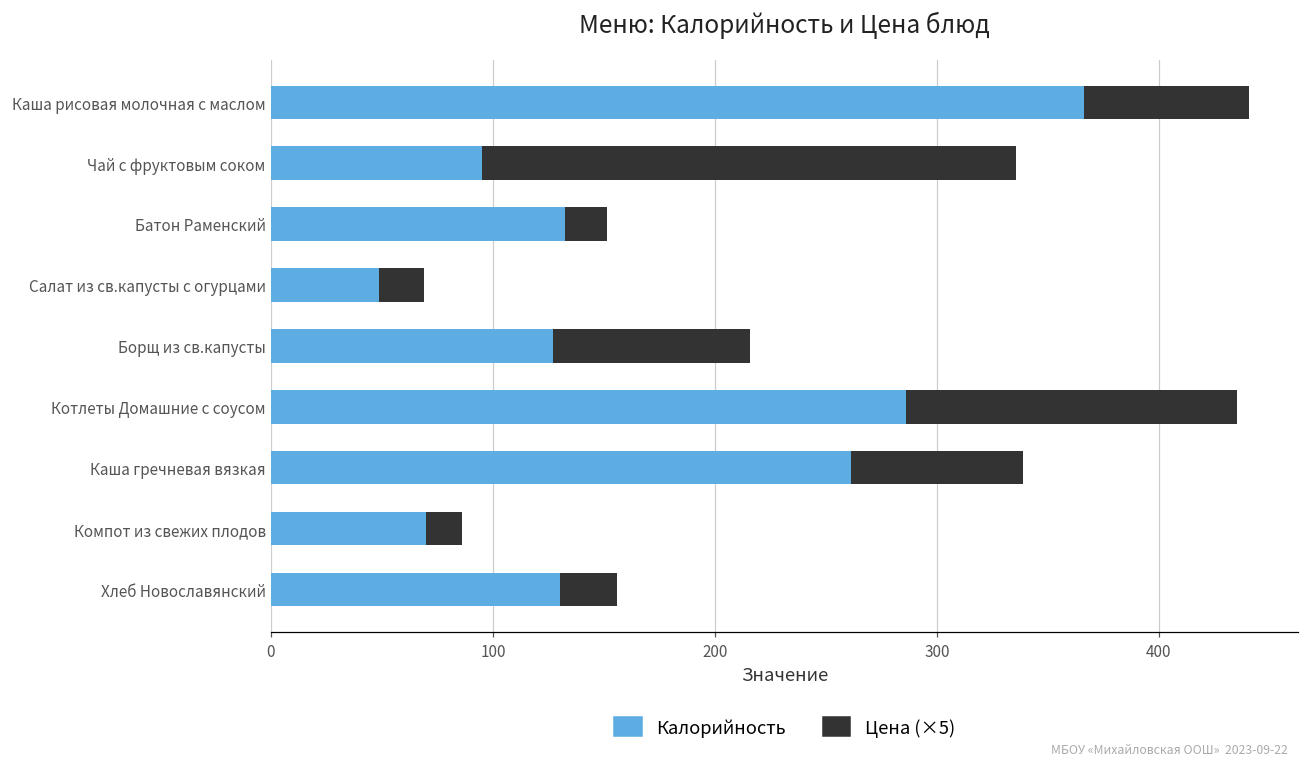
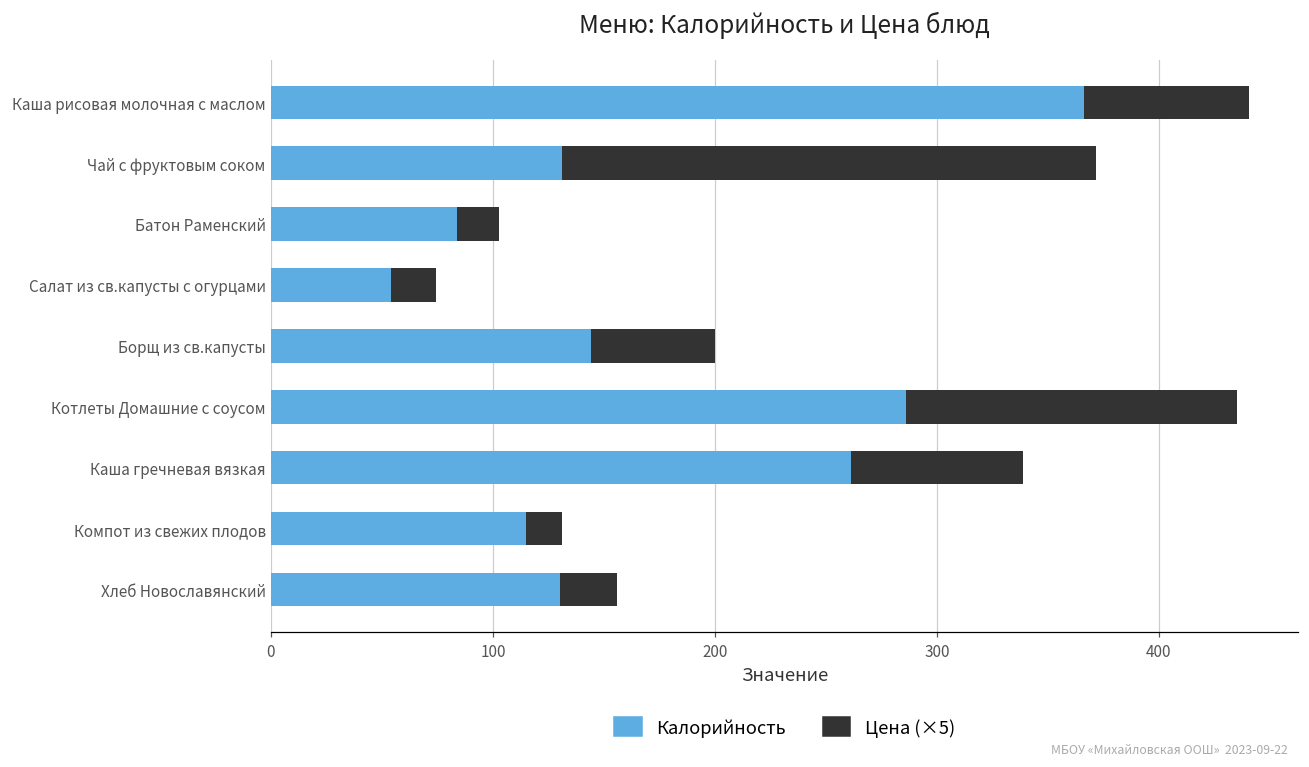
  {
    "Калорийность": {
      "Каша рисовая молочная с маслом": 366,
-     "Чай с фруктовым соком": 95,
-     "Батон Раменский": 133,
-     "Салат из св.капусты с огурцами": 49,
-     "Борщ из св.капусты": 127,
+     "Чай с фруктовым соком": 131,
+     "Батон Раменский": 84,
+     "Салат из св.капусты с огурцами": 54,
+     "Борщ из св.капусты": 144,
      "Котлеты Домашние с соусом": 286,
      "Каша гречневая вязкая": 261,
-     "Компот из свежих плодов": 70,
+     "Компот из свежих плодов": 115,
      "Хлеб Новославянский": 130
    },
    "Цена (×5)": {
      "Каша рисовая молочная с маслом": 74,
      "Чай с фруктовым соком": 241,
      "Батон Раменский": 19,
      "Салат из св.капусты с огурцами": 20,
-     "Борщ из св.капусты": 89,
+     "Борщ из св.капусты": 56,
      "Котлеты Домашние с соусом": 149,
      "Каша гречневая вязкая": 77,
      "Компот из свежих плодов": 16,
      "Хлеб Новославянский": 26
    }
  }
